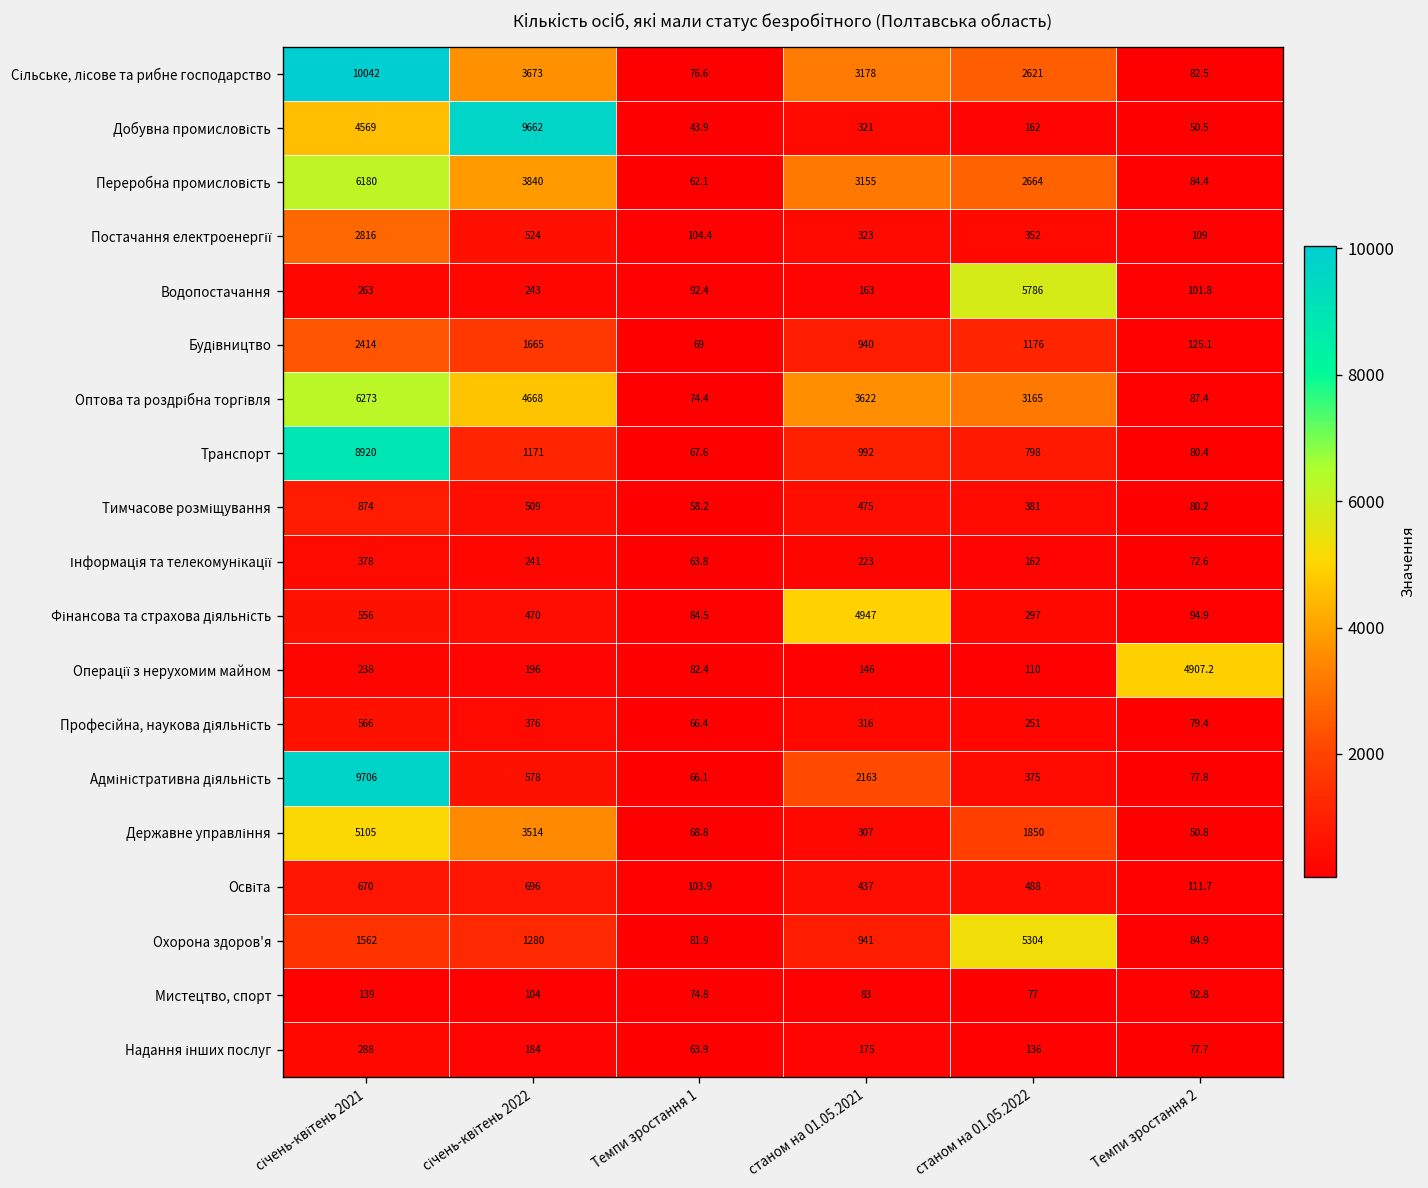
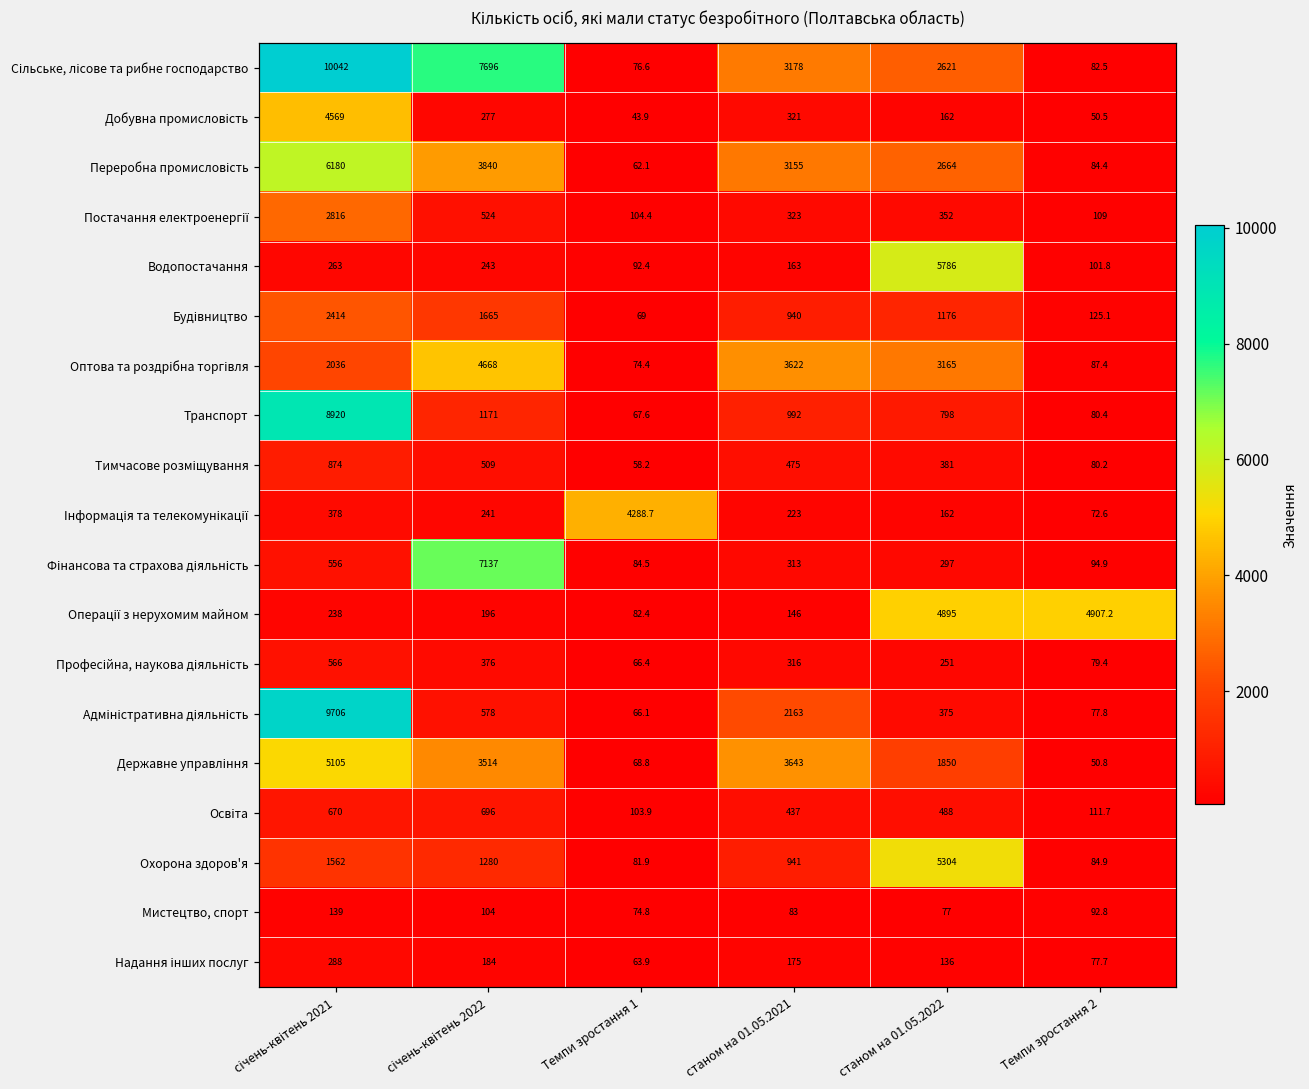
  {
    "Сільське, лісове та рибне господарство": {
      "січень-квітень 2021": 10042,
-     "січень-квітень 2022": 3673,
+     "січень-квітень 2022": 7696,
      "Темпи зростання 1": 76.6,
      "станом на 01.05.2021": 3178,
      "станом на 01.05.2022": 2621,
      "Темпи зростання 2": 82.5
    },
    "Добувна промисловість": {
      "січень-квітень 2021": 4569,
-     "січень-квітень 2022": 9662,
+     "січень-квітень 2022": 277,
      "Темпи зростання 1": 43.9,
      "станом на 01.05.2021": 321,
      "станом на 01.05.2022": 162,
      "Темпи зростання 2": 50.5
    },
    "Переробна промисловість": {
      "січень-квітень 2021": 6180,
      "січень-квітень 2022": 3840,
      "Темпи зростання 1": 62.1,
      "станом на 01.05.2021": 3155,
      "станом на 01.05.2022": 2664,
      "Темпи зростання 2": 84.4
    },
    "Постачання електроенергії": {
      "січень-квітень 2021": 2816,
      "січень-квітень 2022": 524,
      "Темпи зростання 1": 104.4,
      "станом на 01.05.2021": 323,
      "станом на 01.05.2022": 352,
      "Темпи зростання 2": 109
    },
    "Водопостачання": {
      "січень-квітень 2021": 263,
      "січень-квітень 2022": 243,
      "Темпи зростання 1": 92.4,
      "станом на 01.05.2021": 163,
      "станом на 01.05.2022": 5786,
      "Темпи зростання 2": 101.8
    },
    "Будівництво": {
      "січень-квітень 2021": 2414,
      "січень-квітень 2022": 1665,
      "Темпи зростання 1": 69,
      "станом на 01.05.2021": 940,
      "станом на 01.05.2022": 1176,
      "Темпи зростання 2": 125.1
    },
    "Оптова та роздрібна торгівля": {
-     "січень-квітень 2021": 6273,
+     "січень-квітень 2021": 2036,
      "січень-квітень 2022": 4668,
      "Темпи зростання 1": 74.4,
      "станом на 01.05.2021": 3622,
      "станом на 01.05.2022": 3165,
      "Темпи зростання 2": 87.4
    },
    "Транспорт": {
      "січень-квітень 2021": 8920,
      "січень-квітень 2022": 1171,
      "Темпи зростання 1": 67.6,
      "станом на 01.05.2021": 992,
      "станом на 01.05.2022": 798,
      "Темпи зростання 2": 80.4
    },
    "Тимчасове розміщування": {
      "січень-квітень 2021": 874,
      "січень-квітень 2022": 509,
      "Темпи зростання 1": 58.2,
      "станом на 01.05.2021": 475,
      "станом на 01.05.2022": 381,
      "Темпи зростання 2": 80.2
    },
    "Інформація та телекомунікації": {
      "січень-квітень 2021": 378,
      "січень-квітень 2022": 241,
-     "Темпи зростання 1": 63.8,
+     "Темпи зростання 1": 4288.7,
      "станом на 01.05.2021": 223,
      "станом на 01.05.2022": 162,
      "Темпи зростання 2": 72.6
    },
    "Фінансова та страхова діяльність": {
      "січень-квітень 2021": 556,
-     "січень-квітень 2022": 470,
+     "січень-квітень 2022": 7137,
      "Темпи зростання 1": 84.5,
-     "станом на 01.05.2021": 4947,
+     "станом на 01.05.2021": 313,
      "станом на 01.05.2022": 297,
      "Темпи зростання 2": 94.9
    },
    "Операції з нерухомим майном": {
      "січень-квітень 2021": 238,
      "січень-квітень 2022": 196,
      "Темпи зростання 1": 82.4,
      "станом на 01.05.2021": 146,
-     "станом на 01.05.2022": 110,
+     "станом на 01.05.2022": 4895,
      "Темпи зростання 2": 4907.2
    },
    "Професійна, наукова діяльність": {
      "січень-квітень 2021": 566,
      "січень-квітень 2022": 376,
      "Темпи зростання 1": 66.4,
      "станом на 01.05.2021": 316,
      "станом на 01.05.2022": 251,
      "Темпи зростання 2": 79.4
    },
    "Адміністративна діяльність": {
      "січень-квітень 2021": 9706,
      "січень-квітень 2022": 578,
      "Темпи зростання 1": 66.1,
      "станом на 01.05.2021": 2163,
      "станом на 01.05.2022": 375,
      "Темпи зростання 2": 77.8
    },
    "Державне управління": {
      "січень-квітень 2021": 5105,
      "січень-квітень 2022": 3514,
      "Темпи зростання 1": 68.8,
-     "станом на 01.05.2021": 307,
+     "станом на 01.05.2021": 3643,
      "станом на 01.05.2022": 1850,
      "Темпи зростання 2": 50.8
    },
    "Освіта": {
      "січень-квітень 2021": 670,
      "січень-квітень 2022": 696,
      "Темпи зростання 1": 103.9,
      "станом на 01.05.2021": 437,
      "станом на 01.05.2022": 488,
      "Темпи зростання 2": 111.7
    },
    "Охорона здоров'я": {
      "січень-квітень 2021": 1562,
      "січень-квітень 2022": 1280,
      "Темпи зростання 1": 81.9,
      "станом на 01.05.2021": 941,
      "станом на 01.05.2022": 5304,
      "Темпи зростання 2": 84.9
    },
    "Мистецтво, спорт": {
      "січень-квітень 2021": 139,
      "січень-квітень 2022": 104,
      "Темпи зростання 1": 74.8,
      "станом на 01.05.2021": 83,
      "станом на 01.05.2022": 77,
      "Темпи зростання 2": 92.8
    },
    "Надання інших послуг": {
      "січень-квітень 2021": 288,
      "січень-квітень 2022": 184,
      "Темпи зростання 1": 63.9,
      "станом на 01.05.2021": 175,
      "станом на 01.05.2022": 136,
      "Темпи зростання 2": 77.7
    }
  }
